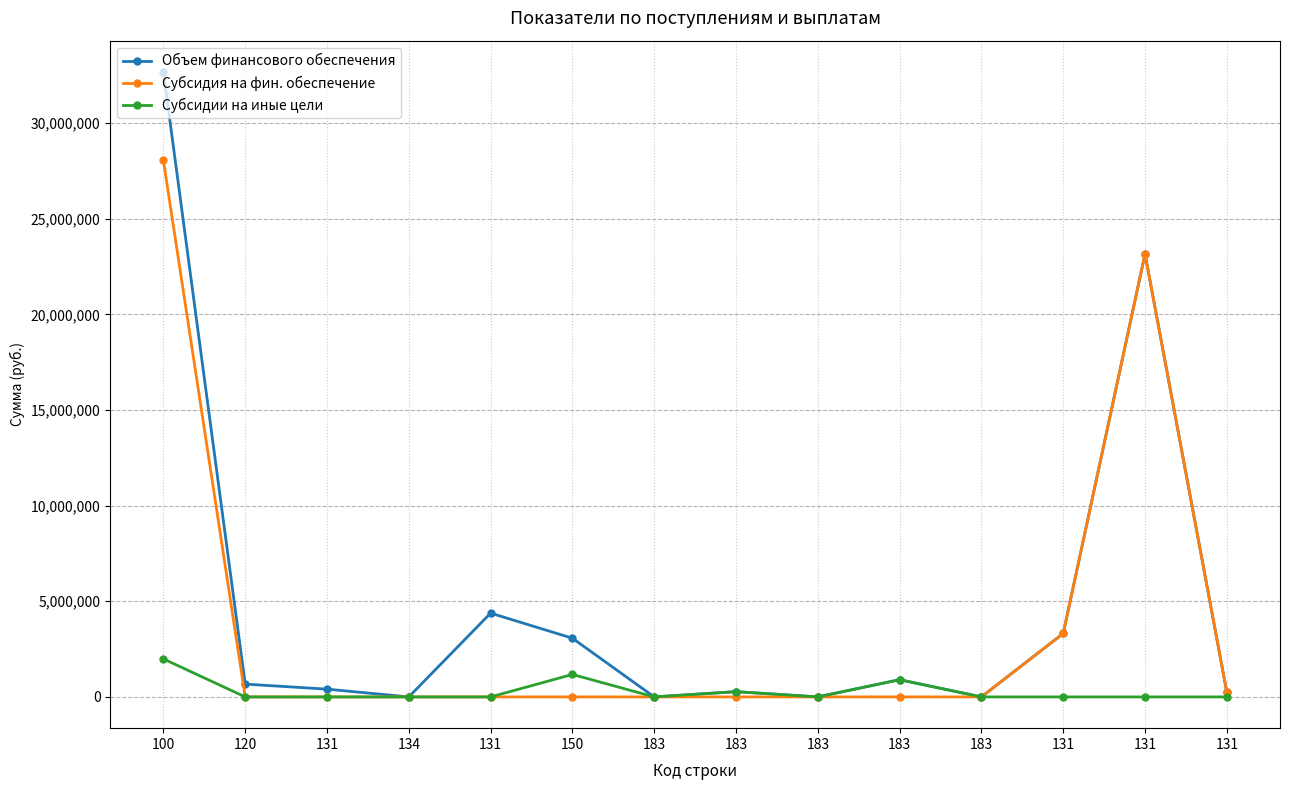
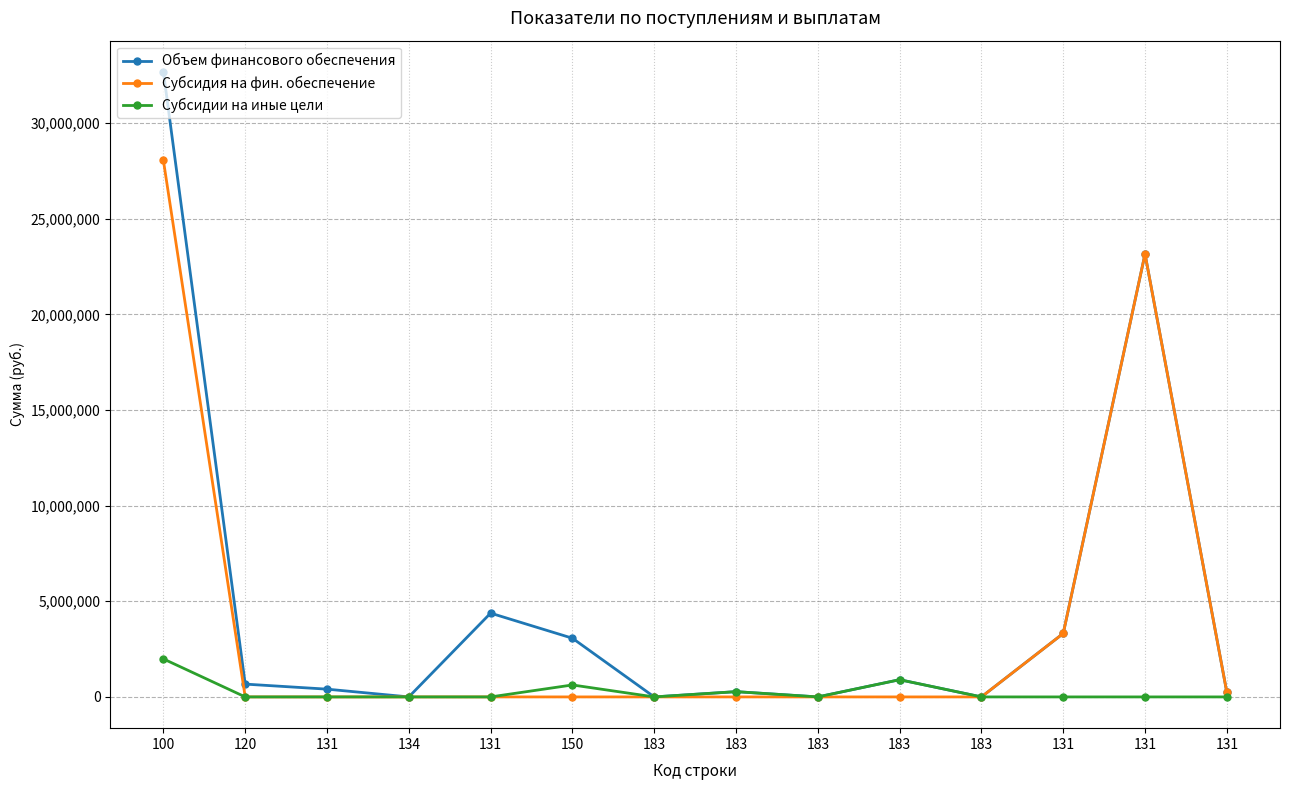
  {
    "Объем финансового обеспечения": {
      "120": "700,000",
      "150": "3,100,000"
    },
    "Субсидия на фин. обеспечение": {
      "100": "28,000,000",
      "150": "0"
    },
    "Субсидии на иные цели": {
      "100": "2,000,000",
-     "150": "1,200,000"
+     "150": "600,000"
    }
  }
